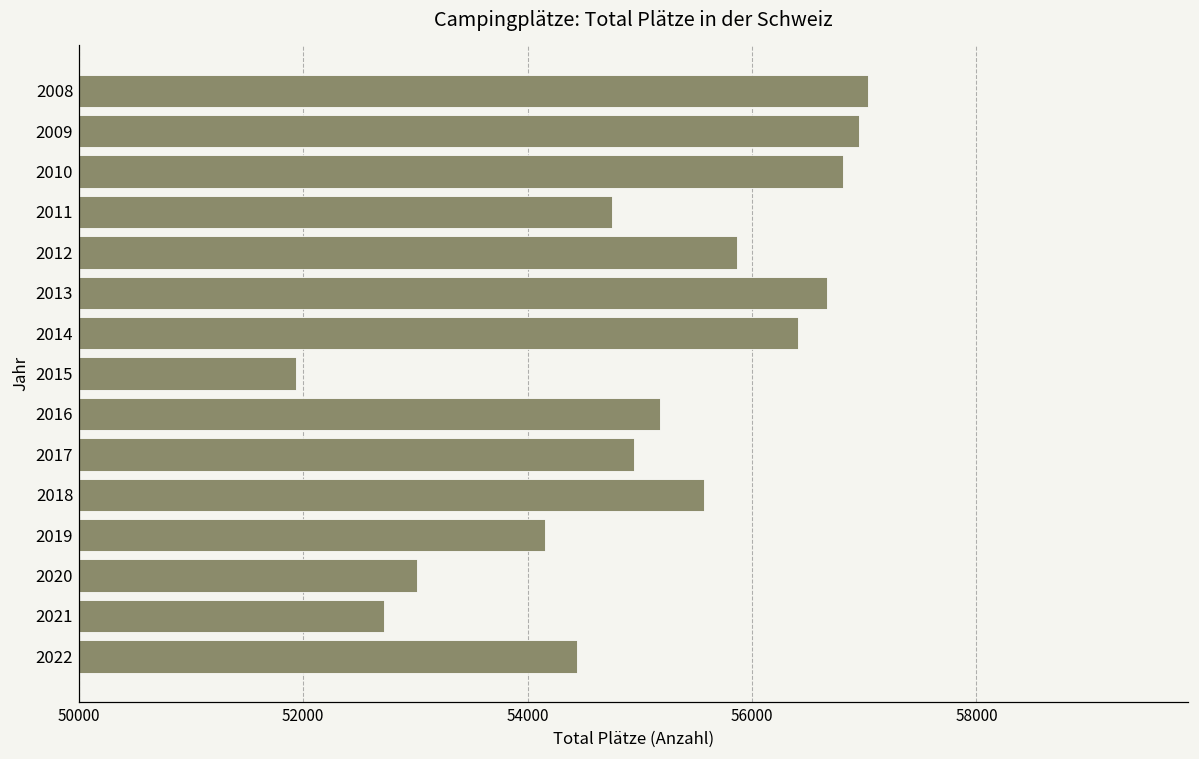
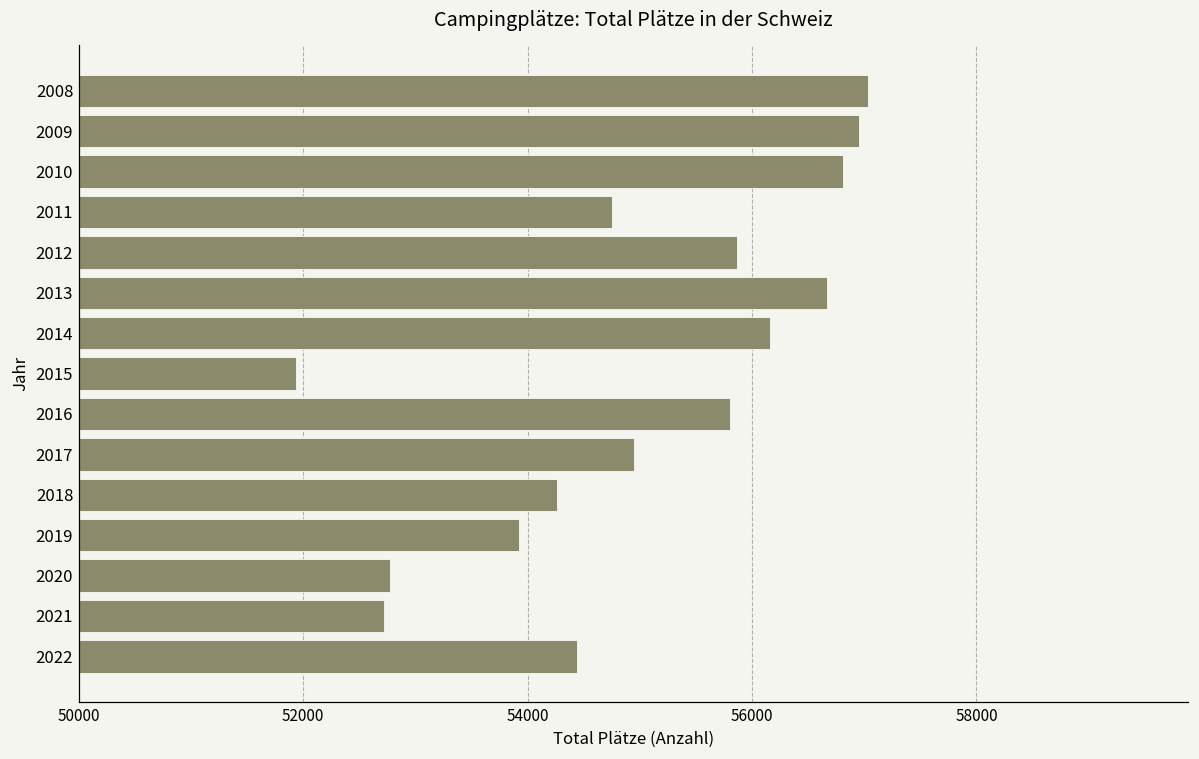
  {
    "2008": 57030,
    "2009": 56960,
    "2010": 56810,
    "2011": 54750,
    "2012": 55860,
    "2013": 56670,
-   "2014": 56410,
+   "2014": 56160,
    "2015": 51940,
-   "2016": 55180,
+   "2016": 55810,
    "2017": 54950,
-   "2018": 55570,
-   "2019": 54160,
-   "2020": 53010,
+   "2018": 54260,
+   "2019": 53920,
+   "2020": 52780,
    "2021": 52720,
    "2022": 54440
  }
